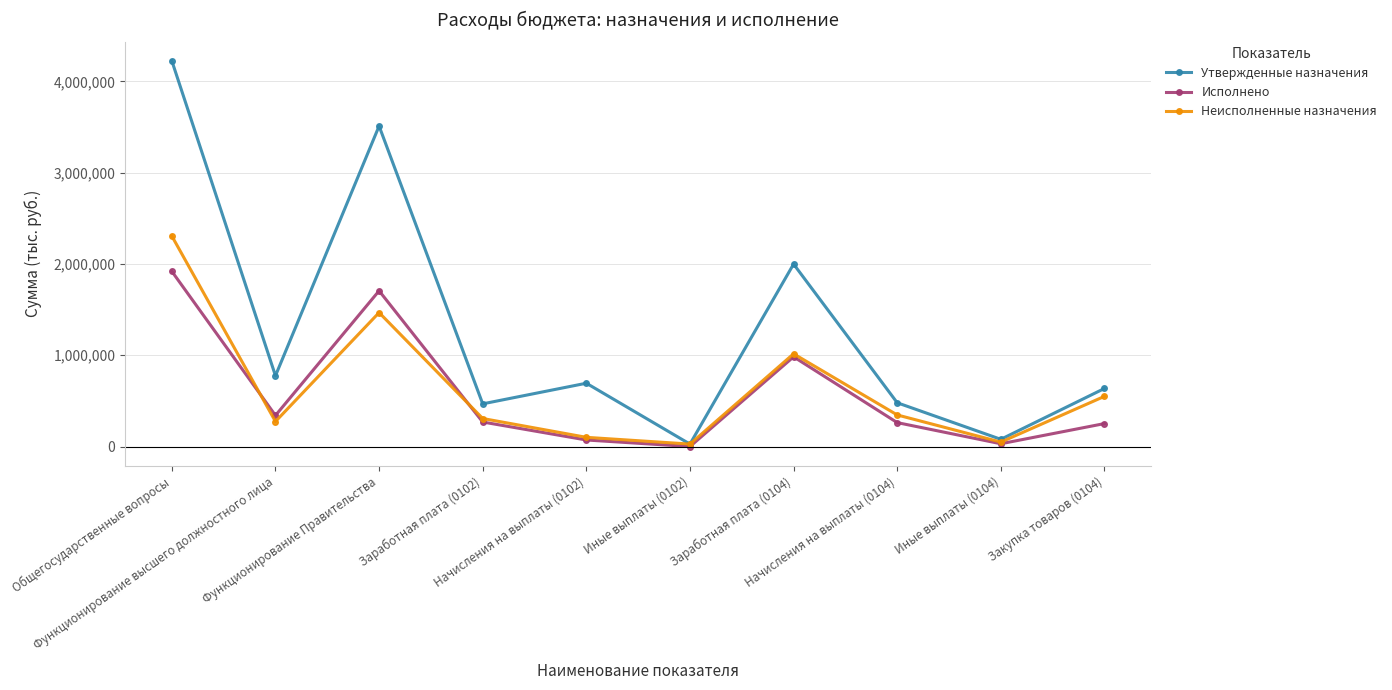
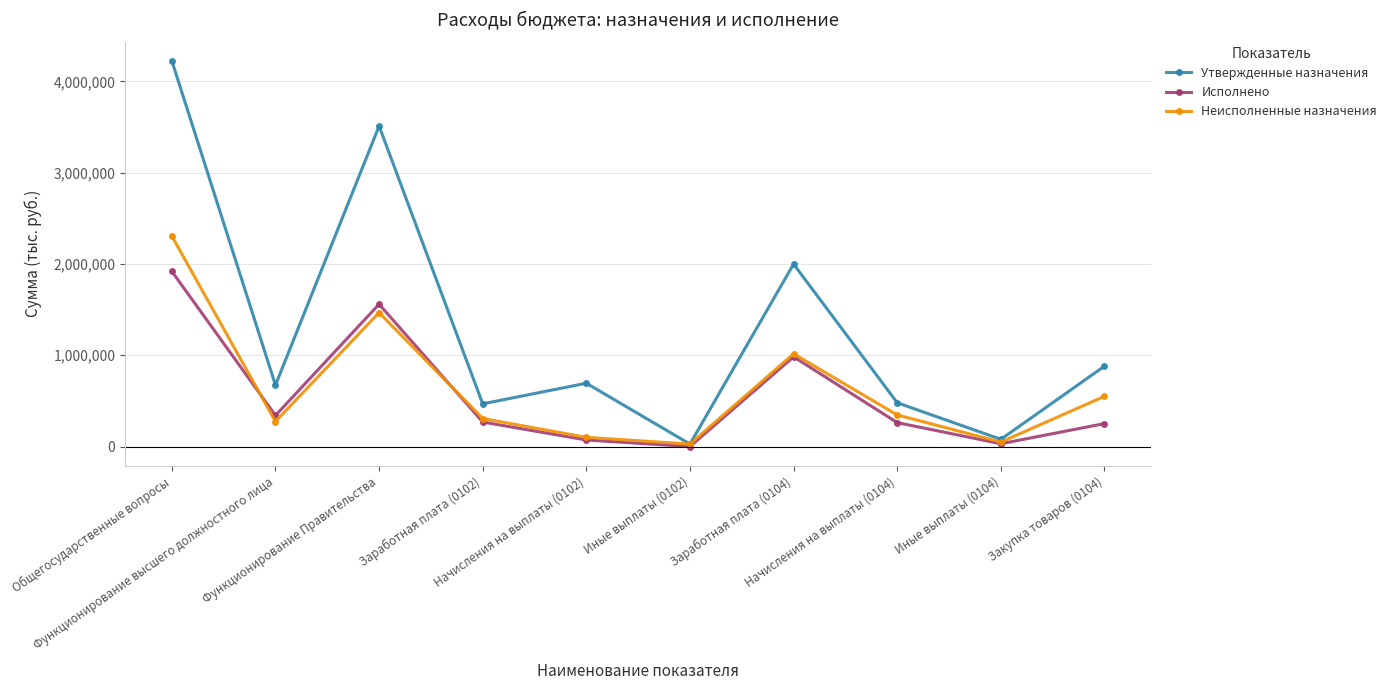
  {
    "Утвержденные назначения": {
      "Общегосударственные вопросы": "4,200,000",
-     "Функционирование высшего должностного лица": "800,000",
+     "Функционирование высшего должностного лица": "700,000",
      "Функционирование Правительства": "3,500,000",
      "Заработная плата (0102)": "500,000",
      "Начисления на выплаты (0102)": "700,000",
      "Заработная плата (0104)": "2,000,000",
      "Начисления на выплаты (0104)": "500,000",
      "Иные выплаты (0104)": "100,000",
-     "Закупка товаров (0104)": "600,000"
+     "Закупка товаров (0104)": "900,000"
    },
    "Исполнено": {
      "Общегосударственные вопросы": "1,900,000",
      "Функционирование высшего должностного лица": "300,000",
-     "Функционирование Правительства": "1,700,000",
+     "Функционирование Правительства": "1,600,000",
      "Заработная плата (0102)": "300,000",
      "Начисления на выплаты (0102)": "100,000",
      "Заработная плата (0104)": "1,000,000",
      "Начисления на выплаты (0104)": "300,000",
      "Закупка товаров (0104)": "300,000"
    },
    "Неисполненные назначения": {
      "Общегосударственные вопросы": "2,300,000",
      "Функционирование высшего должностного лица": "300,000",
      "Функционирование Правительства": "1,500,000",
      "Заработная плата (0102)": "300,000",
      "Начисления на выплаты (0102)": "100,000",
      "Заработная плата (0104)": "1,000,000",
      "Начисления на выплаты (0104)": "300,000",
      "Закупка товаров (0104)": "600,000"
    }
  }
